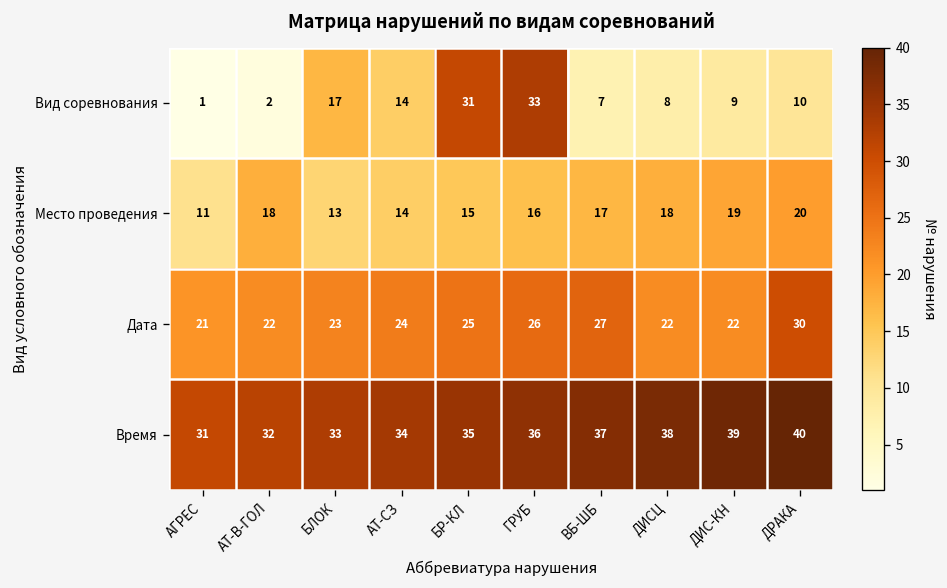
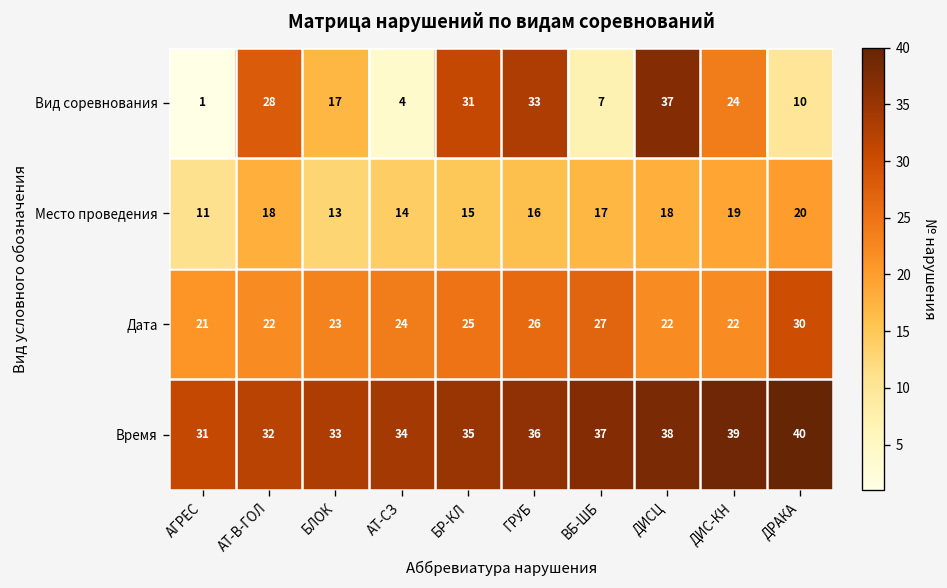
  {
    "Вид соревнования": {
      "АГРЕС": 1,
-     "АТ-В-ГОЛ": 2,
+     "АТ-В-ГОЛ": 28,
      "БЛОК": 17,
-     "АТ-СЗ": 14,
+     "АТ-СЗ": 4,
      "БР-КЛ": 31,
      "ГРУБ": 33,
      "ВБ-ШБ": 7,
-     "ДИСЦ": 8,
-     "ДИС-КН": 9,
+     "ДИСЦ": 37,
+     "ДИС-КН": 24,
      "ДРАКА": 10
    },
    "Место проведения": {
      "АГРЕС": 11,
      "АТ-В-ГОЛ": 18,
      "БЛОК": 13,
      "АТ-СЗ": 14,
      "БР-КЛ": 15,
      "ГРУБ": 16,
      "ВБ-ШБ": 17,
      "ДИСЦ": 18,
      "ДИС-КН": 19,
      "ДРАКА": 20
    },
    "Дата": {
      "АГРЕС": 21,
      "АТ-В-ГОЛ": 22,
      "БЛОК": 23,
      "АТ-СЗ": 24,
      "БР-КЛ": 25,
      "ГРУБ": 26,
      "ВБ-ШБ": 27,
      "ДИСЦ": 22,
      "ДИС-КН": 22,
      "ДРАКА": 30
    },
    "Время": {
      "АГРЕС": 31,
      "АТ-В-ГОЛ": 32,
      "БЛОК": 33,
      "АТ-СЗ": 34,
      "БР-КЛ": 35,
      "ГРУБ": 36,
      "ВБ-ШБ": 37,
      "ДИСЦ": 38,
      "ДИС-КН": 39,
      "ДРАКА": 40
    }
  }
